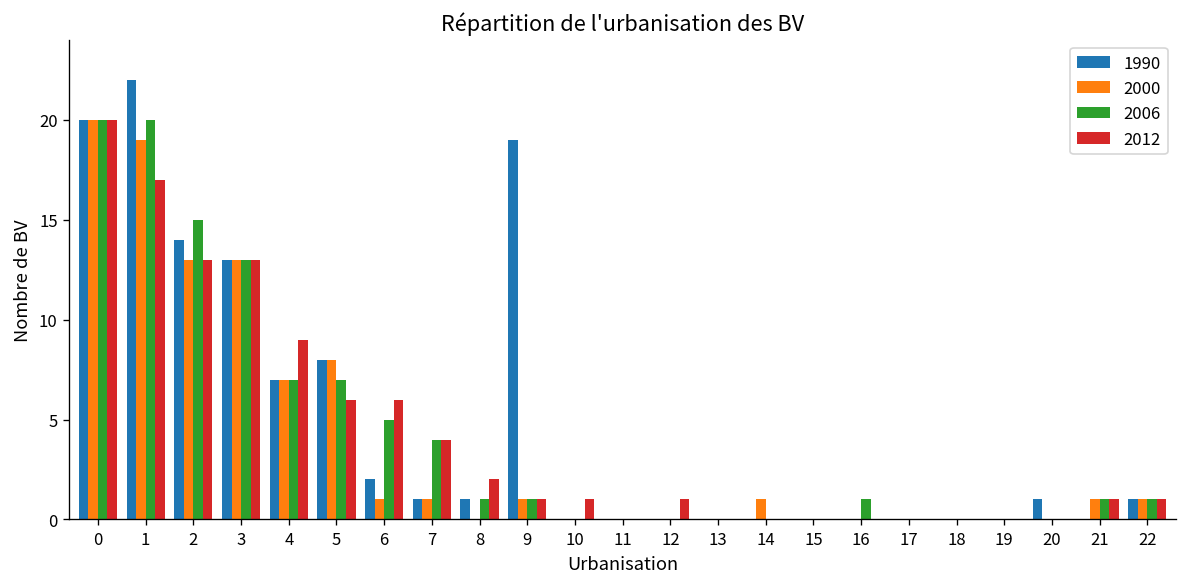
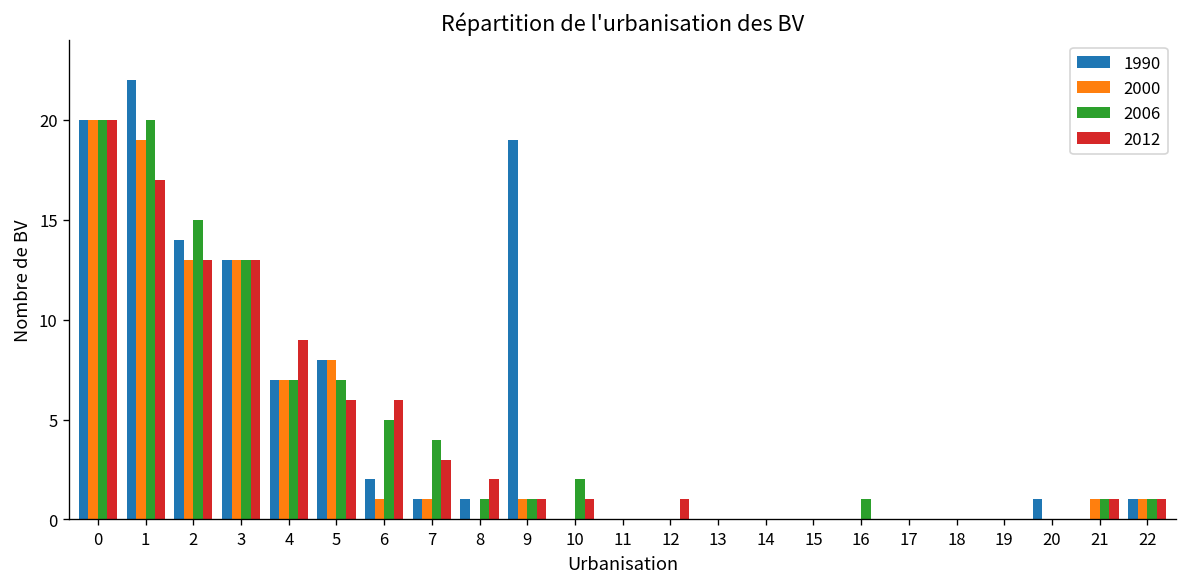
  {
    "1990": {
      "0": 20,
      "1": 22,
      "2": 14,
      "3": 13,
      "4": 7,
      "5": 8,
      "6": 2,
      "7": 1,
      "8": 1,
      "9": 19,
      "10": 0,
      "11": 0,
      "12": 0,
      "13": 0,
      "14": 0,
      "15": 0,
      "16": 0,
      "17": 0,
      "18": 0,
      "19": 0,
      "20": 1,
      "21": 0,
      "22": 1
    },
    "2000": {
      "0": 20,
      "1": 19,
      "2": 13,
      "3": 13,
      "4": 7,
      "5": 8,
      "6": 1,
      "7": 1,
      "8": 0,
      "9": 1,
      "10": 0,
      "11": 0,
      "12": 0,
      "13": 0,
-     "14": 1,
+     "14": 0,
      "15": 0,
      "16": 0,
      "17": 0,
      "18": 0,
      "19": 0,
      "20": 0,
      "21": 1,
      "22": 1
    },
    "2006": {
      "0": 20,
      "1": 20,
      "2": 15,
      "3": 13,
      "4": 7,
      "5": 7,
      "6": 5,
      "7": 4,
      "8": 1,
      "9": 1,
-     "10": 0,
+     "10": 2,
      "11": 0,
      "12": 0,
      "13": 0,
      "14": 0,
      "15": 0,
      "16": 1,
      "17": 0,
      "18": 0,
      "19": 0,
      "20": 0,
      "21": 1,
      "22": 1
    },
    "2012": {
      "0": 20,
      "1": 17,
      "2": 13,
      "3": 13,
      "4": 9,
      "5": 6,
      "6": 6,
-     "7": 4,
+     "7": 3,
      "8": 2,
      "9": 1,
      "10": 1,
      "11": 0,
      "12": 1,
      "13": 0,
      "14": 0,
      "15": 0,
      "16": 0,
      "17": 0,
      "18": 0,
      "19": 0,
      "20": 0,
      "21": 1,
      "22": 1
    }
  }
